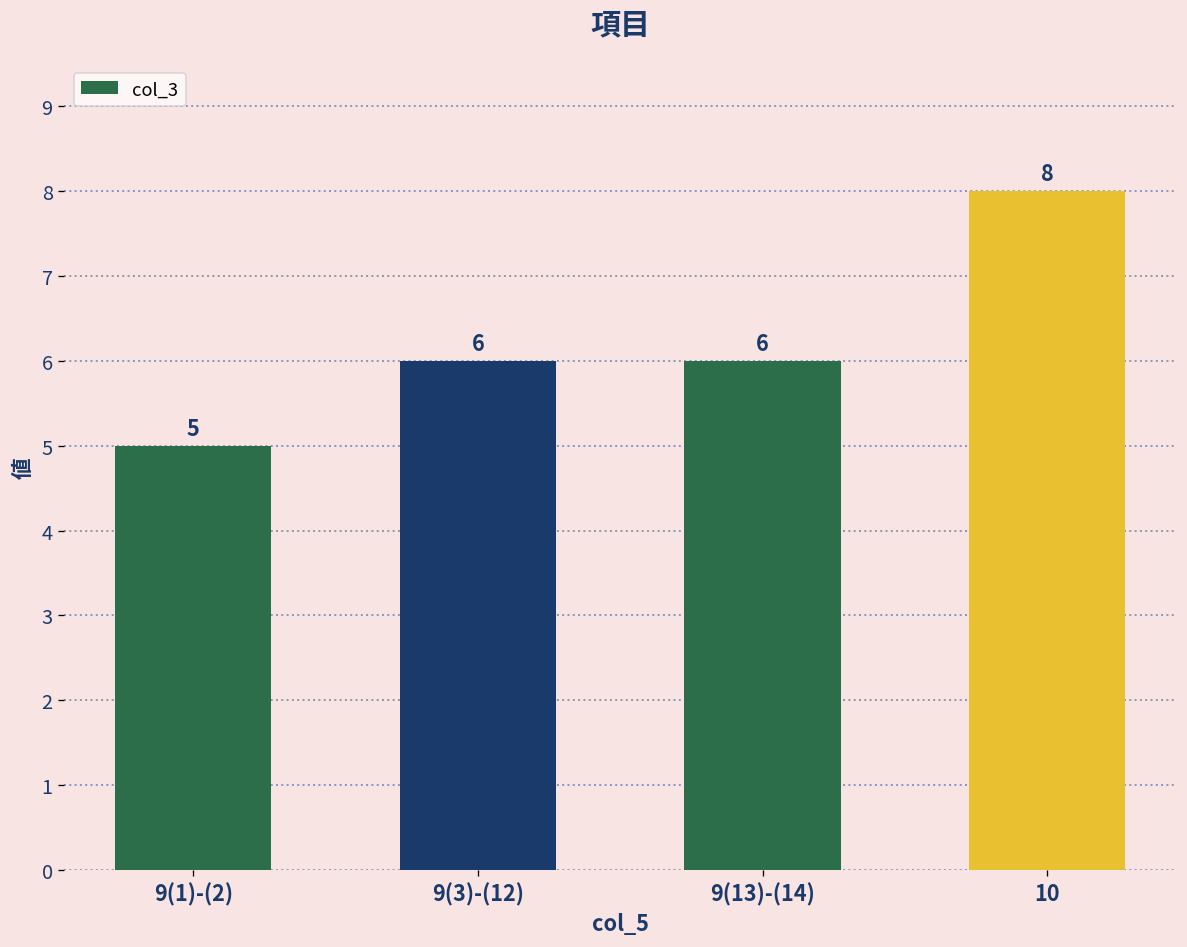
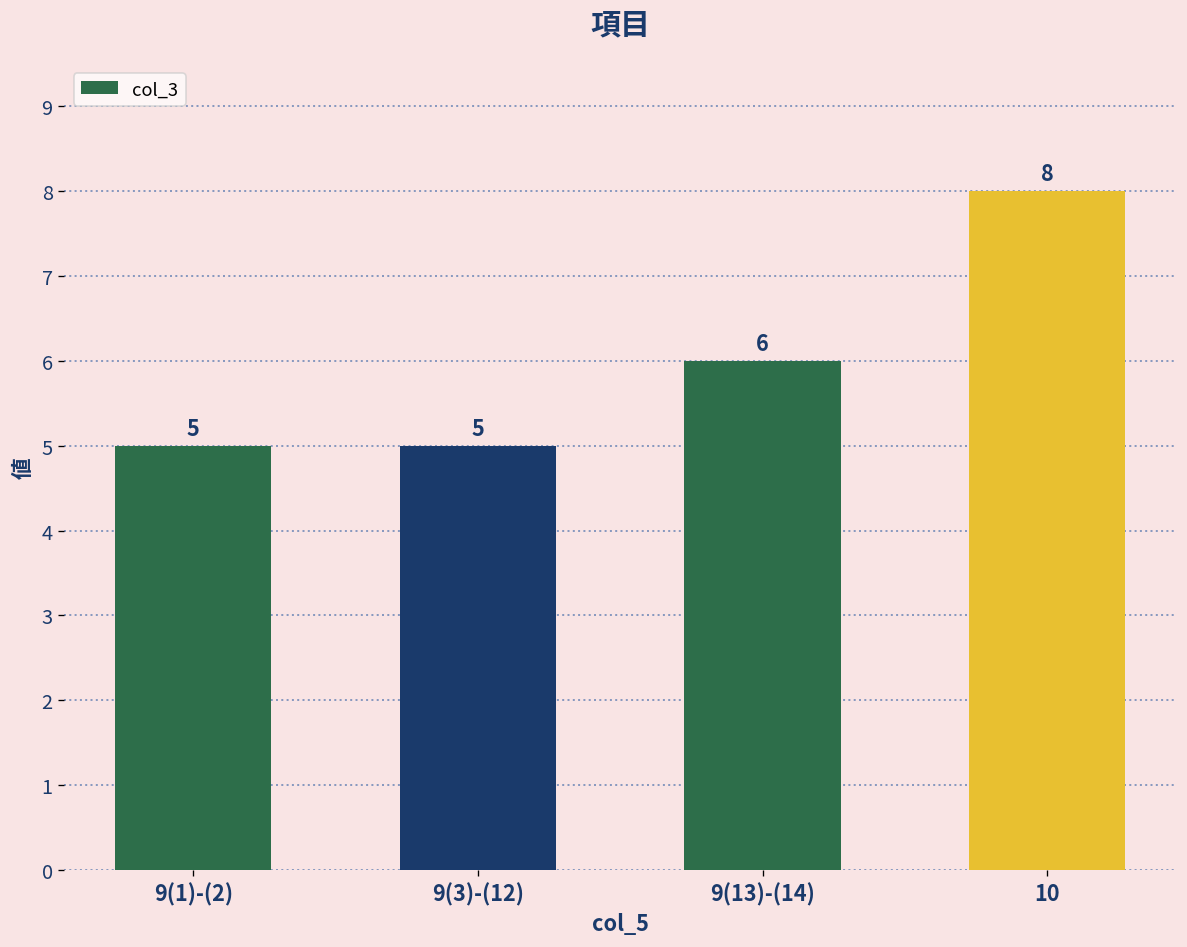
  {
    "9(1)-(2)": 5,
-   "9(3)-(12)": 6,
+   "9(3)-(12)": 5,
    "9(13)-(14)": 6,
    "10": 8
  }
